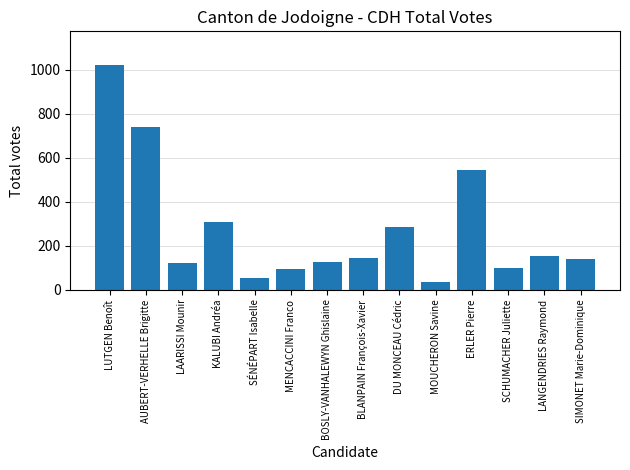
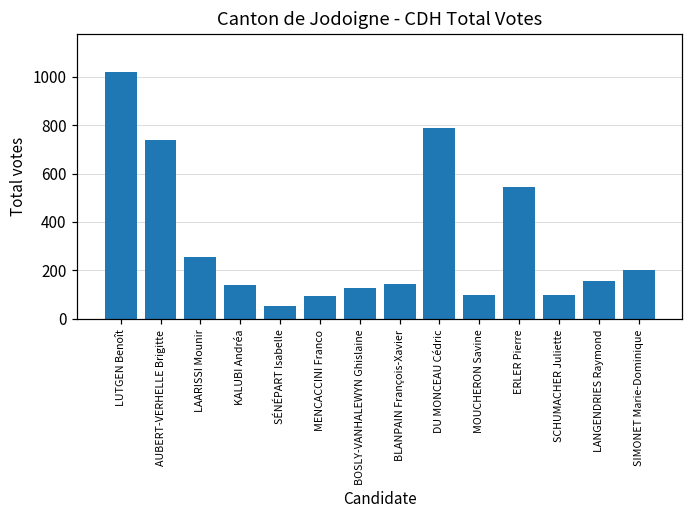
  {
    "LUTGEN Benoît": 1020,
    "AUBERT-VERHELLE Brigitte": 740,
-   "LAARISSI Mounir": 120,
-   "KALUBI Andréa": 310,
+   "LAARISSI Mounir": 260,
+   "KALUBI Andréa": 140,
    "SÉNÉPART Isabelle": 50,
    "MENCACCINI Franco": 90,
    "BOSLY-VANHALEWYN Ghislaine": 130,
    "BLANPAIN François-Xavier": 140,
-   "DU MONCEAU Cédric": 290,
-   "MOUCHERON Savine": 40,
+   "DU MONCEAU Cédric": 790,
+   "MOUCHERON Savine": 100,
    "ERLER Pierre": 550,
    "SCHUMACHER Juliette": 100,
    "LANGENDRIES Raymond": 160,
-   "SIMONET Marie-Dominique": 140
+   "SIMONET Marie-Dominique": 200
  }
